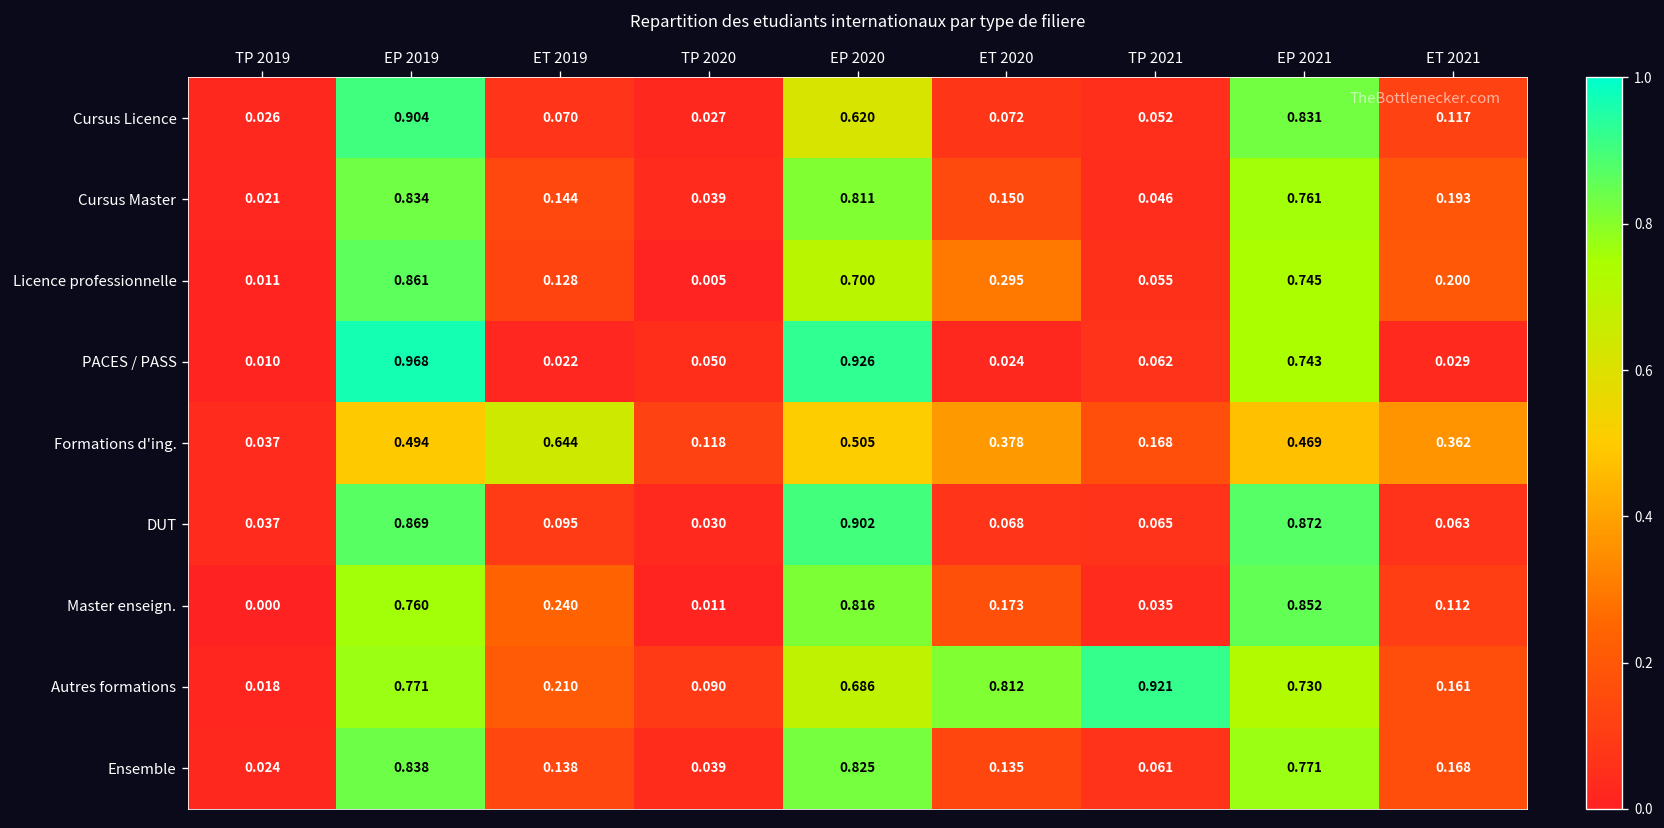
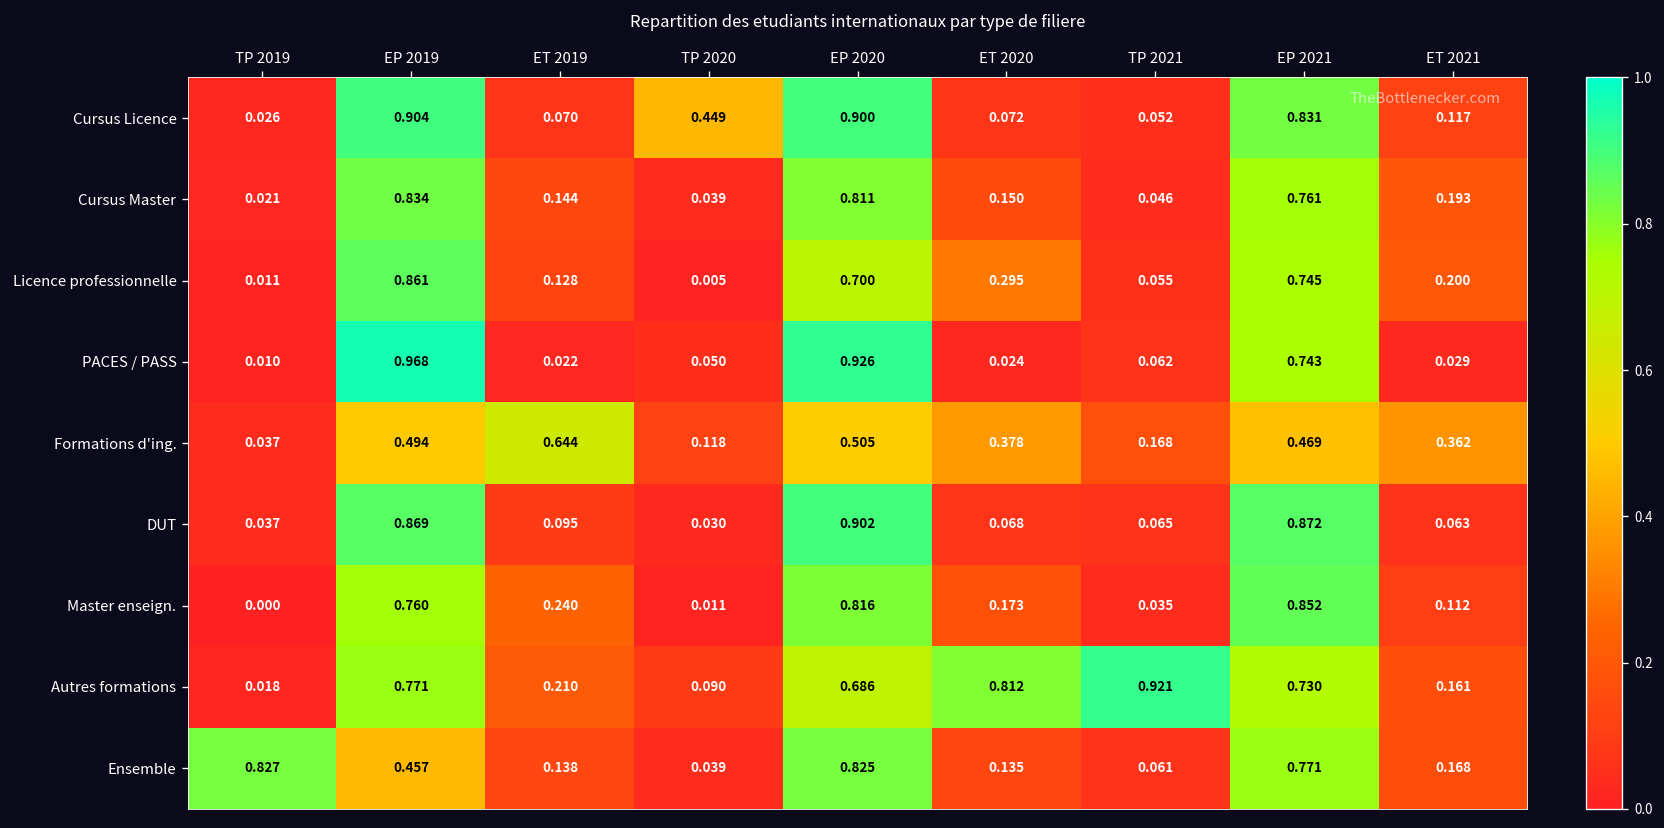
  {
    "Cursus Licence": {
      "TP 2019": 0.026,
      "EP 2019": 0.904,
      "ET 2019": 0.070,
-     "TP 2020": 0.027,
-     "EP 2020": 0.620,
+     "TP 2020": 0.449,
+     "EP 2020": 0.900,
      "ET 2020": 0.072,
      "TP 2021": 0.052,
      "EP 2021": 0.831
    },
    "Cursus Master": {
      "TP 2019": 0.021,
      "EP 2019": 0.834,
      "ET 2019": 0.144,
      "TP 2020": 0.039,
      "EP 2020": 0.811,
      "ET 2020": 0.150,
      "TP 2021": 0.046,
      "EP 2021": 0.761,
      "ET 2021": 0.193
    },
    "Licence professionnelle": {
      "TP 2019": 0.011,
      "EP 2019": 0.861,
      "ET 2019": 0.128,
      "TP 2020": 0.005,
      "EP 2020": 0.700,
      "ET 2020": 0.295,
      "TP 2021": 0.055,
      "EP 2021": 0.745,
      "ET 2021": 0.200
    },
    "PACES / PASS": {
      "TP 2019": 0.010,
      "EP 2019": 0.968,
      "ET 2019": 0.022,
      "TP 2020": 0.050,
      "EP 2020": 0.926,
      "ET 2020": 0.024,
      "TP 2021": 0.062,
      "EP 2021": 0.743,
      "ET 2021": 0.029
    },
    "Formations d'ing.": {
      "TP 2019": 0.037,
      "EP 2019": 0.494,
      "ET 2019": 0.644,
      "TP 2020": 0.118,
      "EP 2020": 0.505,
      "ET 2020": 0.378,
      "TP 2021": 0.168,
      "EP 2021": 0.469,
      "ET 2021": 0.362
    },
    "DUT": {
      "TP 2019": 0.037,
      "EP 2019": 0.869,
      "ET 2019": 0.095,
      "TP 2020": 0.030,
      "EP 2020": 0.902,
      "ET 2020": 0.068,
      "TP 2021": 0.065,
      "EP 2021": 0.872,
      "ET 2021": 0.063
    },
    "Master enseign.": {
      "TP 2019": 0.000,
      "EP 2019": 0.760,
      "ET 2019": 0.240,
      "TP 2020": 0.011,
      "EP 2020": 0.816,
      "ET 2020": 0.173,
      "TP 2021": 0.035,
      "EP 2021": 0.852,
      "ET 2021": 0.112
    },
    "Autres formations": {
      "TP 2019": 0.018,
      "EP 2019": 0.771,
      "ET 2019": 0.210,
      "TP 2020": 0.090,
      "EP 2020": 0.686,
      "ET 2020": 0.812,
      "TP 2021": 0.921,
      "EP 2021": 0.730,
      "ET 2021": 0.161
    },
    "Ensemble": {
-     "TP 2019": 0.024,
-     "EP 2019": 0.838,
+     "TP 2019": 0.827,
+     "EP 2019": 0.457,
      "ET 2019": 0.138,
      "TP 2020": 0.039,
      "EP 2020": 0.825,
      "ET 2020": 0.135,
      "TP 2021": 0.061,
      "EP 2021": 0.771,
      "ET 2021": 0.168
    }
  }
